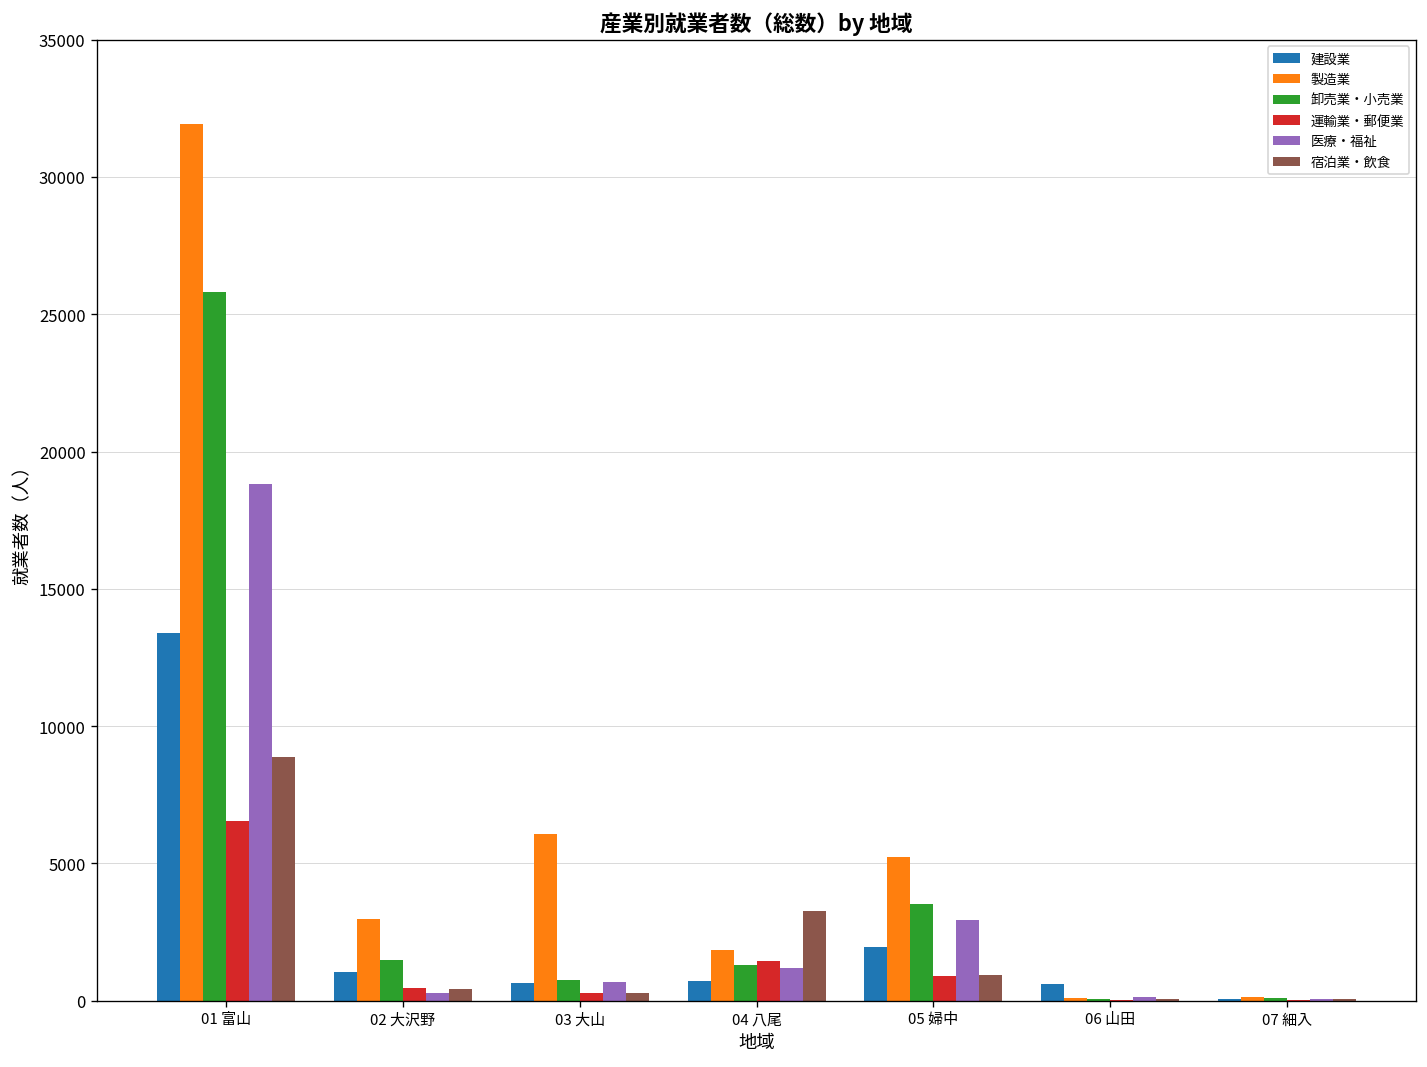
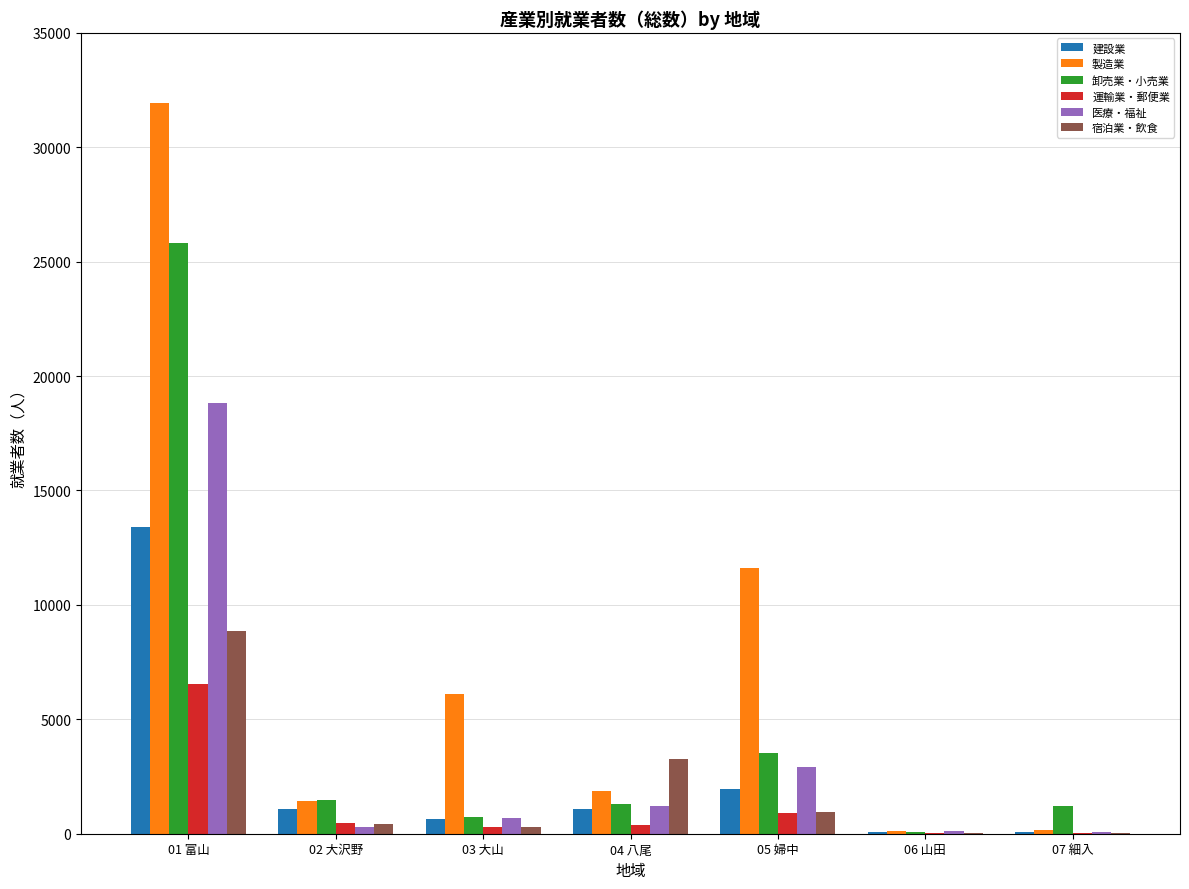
  {
    "建設業": {
      "01 富山": 13400,
      "02 大沢野": 1100,
      "03 大山": 600,
-     "04 八尾": 700,
+     "04 八尾": 1100,
      "05 婦中": 1900,
-     "06 山田": 600
+     "06 山田": 100
    },
    "製造業": {
      "01 富山": 31900,
-     "02 大沢野": 3000,
+     "02 大沢野": 1500,
      "03 大山": 6100,
      "04 八尾": 1900,
-     "05 婦中": 5200,
+     "05 婦中": 11600,
      "07 細入": 100
    },
    "卸売業・小売業": {
      "01 富山": 25800,
      "02 大沢野": 1500,
      "03 大山": 700,
      "04 八尾": 1300,
      "05 婦中": 3500,
-     "07 細入": 100
+     "07 細入": 1200
    },
    "運輸業・郵便業": {
      "01 富山": 6600,
      "02 大沢野": 500,
      "03 大山": 300,
-     "04 八尾": 1400,
+     "04 八尾": 400,
      "05 婦中": 900
    },
    "医療・福祉": {
      "01 富山": 18800,
      "02 大沢野": 300,
      "03 大山": 700,
      "04 八尾": 1200,
      "05 婦中": 2900,
      "06 山田": 100
    },
    "宿泊業・飲食": {
      "01 富山": 8900,
      "02 大沢野": 400,
      "03 大山": 300,
      "04 八尾": 3300,
      "05 婦中": 900
    }
  }
